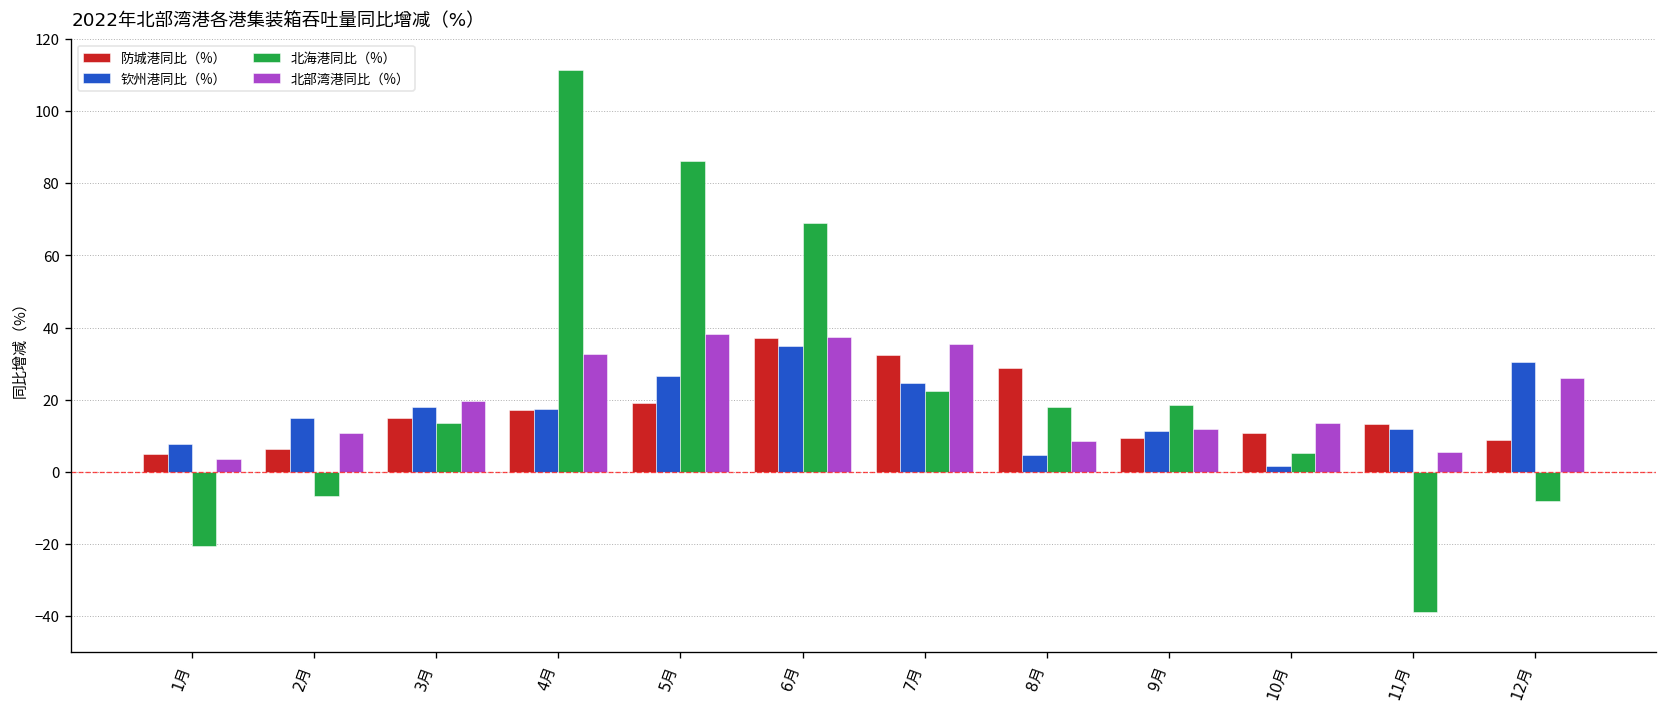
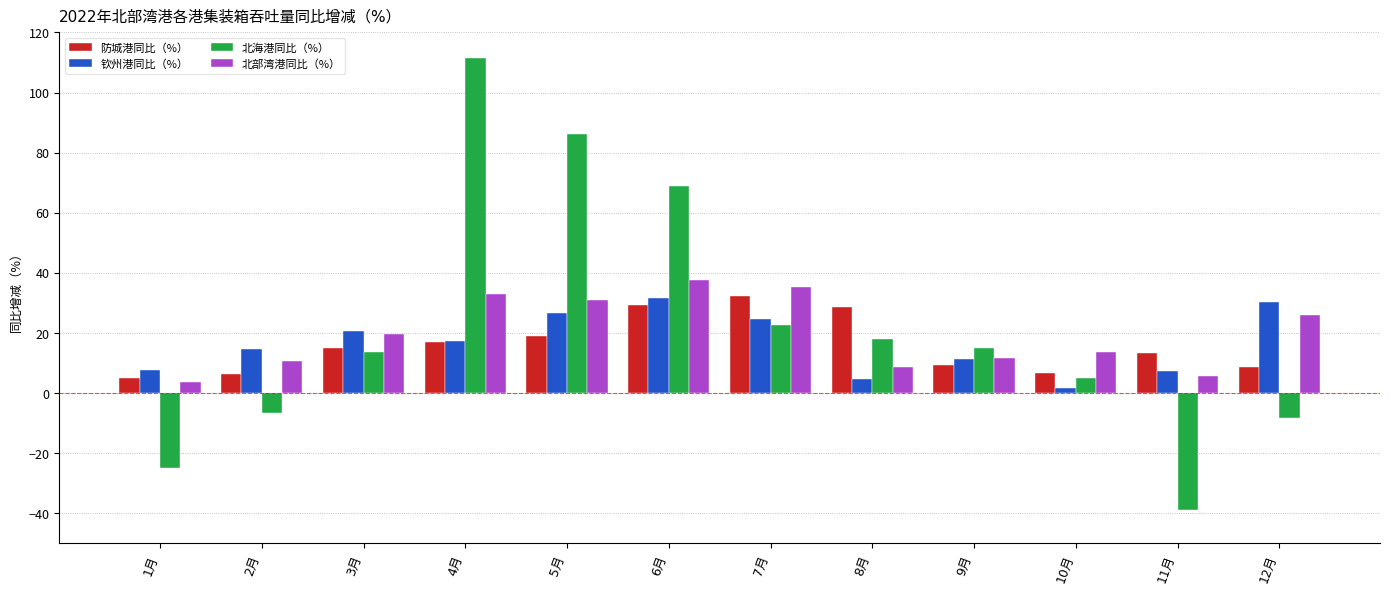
  {
    "防城港同比（%）": {
      "1月": 5,
      "2月": 6,
      "3月": 15,
      "4月": 17,
      "5月": 19,
-     "6月": 37,
+     "6月": 29,
      "7月": 32,
      "8月": 29,
      "9月": 9,
-     "10月": 11,
+     "10月": 7,
      "11月": 13,
      "12月": 9
    },
    "钦州港同比（%）": {
      "1月": 8,
      "2月": 15,
-     "3月": 18,
+     "3月": 21,
      "4月": 17,
      "5月": 26,
-     "6月": 35,
+     "6月": 32,
      "7月": 25,
      "8月": 5,
      "9月": 11,
      "10月": 1,
-     "11月": 12,
+     "11月": 7,
      "12月": 30
    },
    "北海港同比（%）": {
-     "1月": -21,
+     "1月": -25,
      "2月": -7,
      "3月": 14,
      "4月": 112,
      "5月": 86,
      "6月": 69,
      "7月": 22,
      "8月": 18,
-     "9月": 19,
+     "9月": 15,
      "10月": 5,
      "11月": -39,
      "12月": -8
    },
    "北部湾港同比（%）": {
      "1月": 4,
      "2月": 11,
      "3月": 20,
      "4月": 33,
-     "5月": 38,
+     "5月": 31,
      "6月": 37,
      "7月": 35,
      "8月": 9,
      "9月": 12,
      "10月": 14,
      "11月": 6,
      "12月": 26
    }
  }
